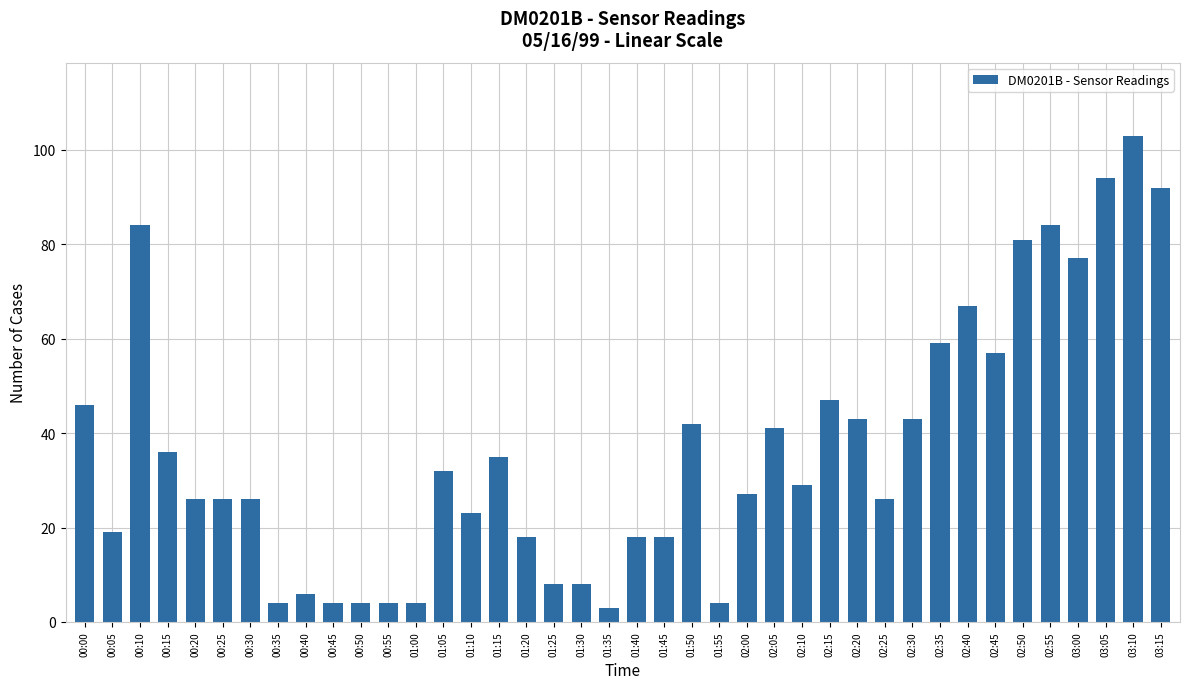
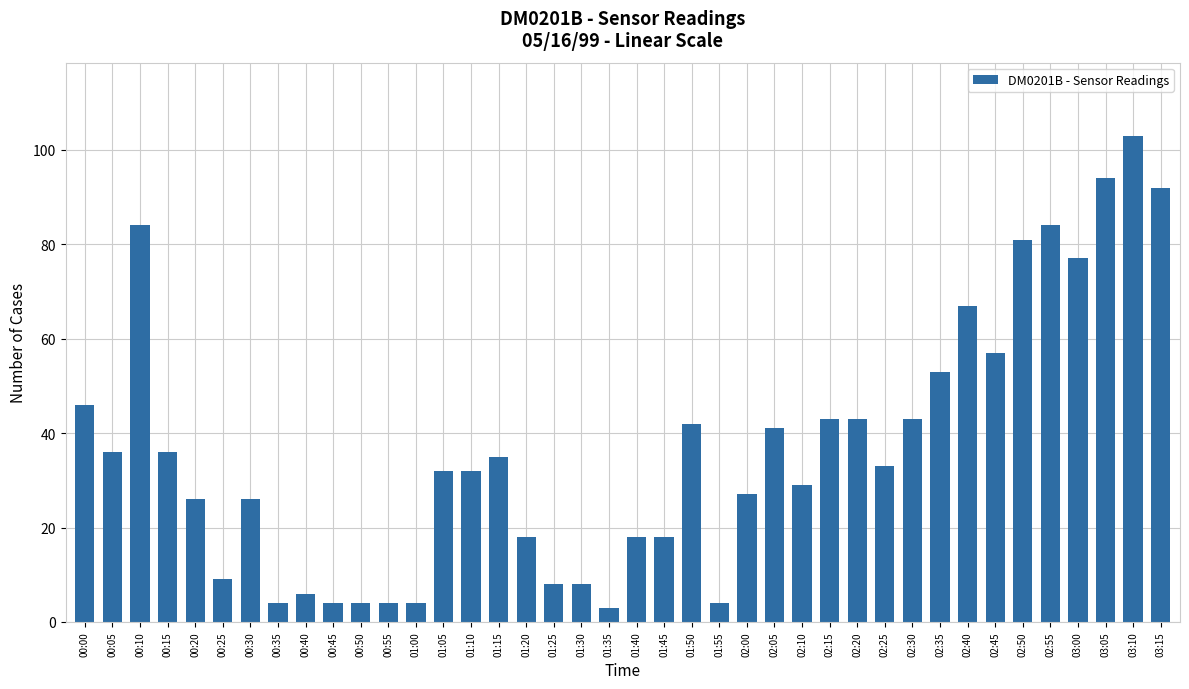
  {
    "00:00": 46,
-   "00:05": 19,
+   "00:05": 36,
    "00:10": 84,
    "00:15": 36,
    "00:20": 26,
-   "00:25": 26,
+   "00:25": 9,
    "00:30": 26,
    "00:35": 4,
    "00:40": 6,
    "00:45": 4,
    "00:50": 4,
    "00:55": 4,
    "01:00": 4,
    "01:05": 32,
-   "01:10": 23,
+   "01:10": 32,
    "01:15": 35,
    "01:20": 18,
    "01:25": 8,
    "01:30": 8,
    "01:35": 3,
    "01:40": 18,
    "01:45": 18,
    "01:50": 42,
    "01:55": 4,
    "02:00": 27,
    "02:05": 41,
    "02:10": 29,
-   "02:15": 47,
+   "02:15": 43,
    "02:20": 43,
-   "02:25": 26,
+   "02:25": 33,
    "02:30": 43,
-   "02:35": 59,
+   "02:35": 53,
    "02:40": 67,
    "02:45": 57,
    "02:50": 81,
    "02:55": 84,
    "03:00": 77,
    "03:05": 94,
    "03:10": 103,
    "03:15": 92
  }
